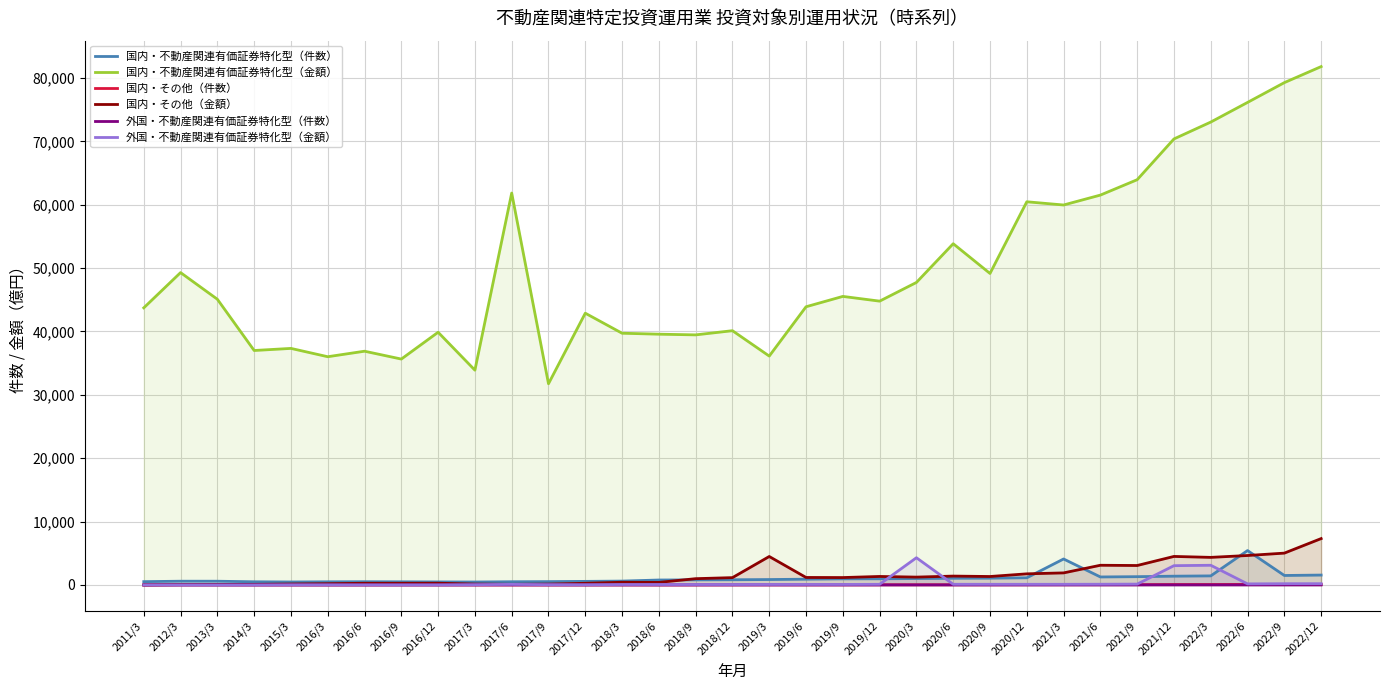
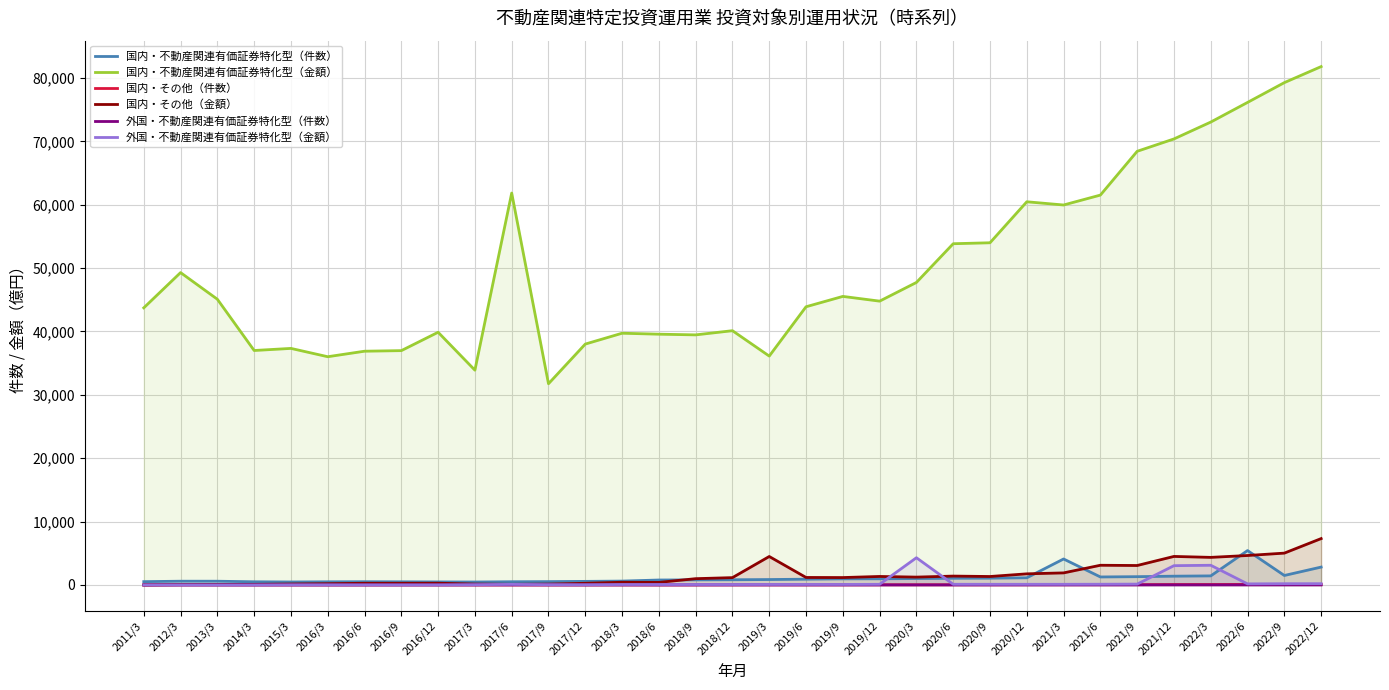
  {
    "国内・不動産関連有価証券特化型（件数）": {
      "2011/3": "1,000",
      "2012/3": "1,000",
      "2013/3": "1,000",
      "2014/3": "0",
      "2017/6": "1,000",
      "2019/3": "1,000",
      "2020/12": "1,000",
      "2021/3": "4,000",
      "2021/6": "1,000",
      "2021/9": "1,000",
      "2021/12": "1,000",
      "2022/3": "1,000",
      "2022/6": "5,000",
      "2022/9": "1,000",
-     "2022/12": "2,000"
+     "2022/12": "3,000"
    },
    "国内・不動産関連有価証券特化型（金額）": {
      "2011/3": "44,000",
      "2012/3": "49,000",
      "2013/3": "45,000",
      "2014/3": "37,000",
      "2015/3": "37,000",
      "2016/3": "36,000",
      "2016/6": "37,000",
-     "2016/9": "36,000",
+     "2016/9": "37,000",
      "2016/12": "40,000",
      "2017/3": "34,000",
      "2017/6": "62,000",
      "2017/9": "32,000",
-     "2017/12": "43,000",
+     "2017/12": "38,000",
      "2018/3": "40,000",
      "2018/6": "40,000",
      "2018/9": "39,000",
      "2018/12": "40,000",
      "2019/3": "36,000",
      "2019/6": "44,000",
      "2019/9": "46,000",
      "2019/12": "45,000",
      "2020/3": "48,000",
      "2020/6": "54,000",
-     "2020/9": "49,000",
+     "2020/9": "54,000",
      "2020/12": "60,000",
      "2021/3": "60,000",
      "2021/6": "62,000",
-     "2021/9": "64,000",
+     "2021/9": "68,000",
      "2021/12": "70,000",
      "2022/3": "73,000",
      "2022/6": "76,000",
      "2022/9": "79,000",
      "2022/12": "82,000"
    },
    "国内・その他（金額）": {
      "2019/3": "4,000",
      "2020/12": "2,000",
      "2021/3": "2,000",
      "2021/6": "3,000",
      "2021/9": "3,000",
      "2021/12": "5,000",
      "2022/3": "4,000",
      "2022/6": "5,000",
      "2022/9": "5,000",
      "2022/12": "7,000"
    },
    "外国・不動産関連有価証券特化型（金額）": {
      "2020/3": "4,000",
      "2021/12": "3,000",
      "2022/3": "3,000"
    }
  }
